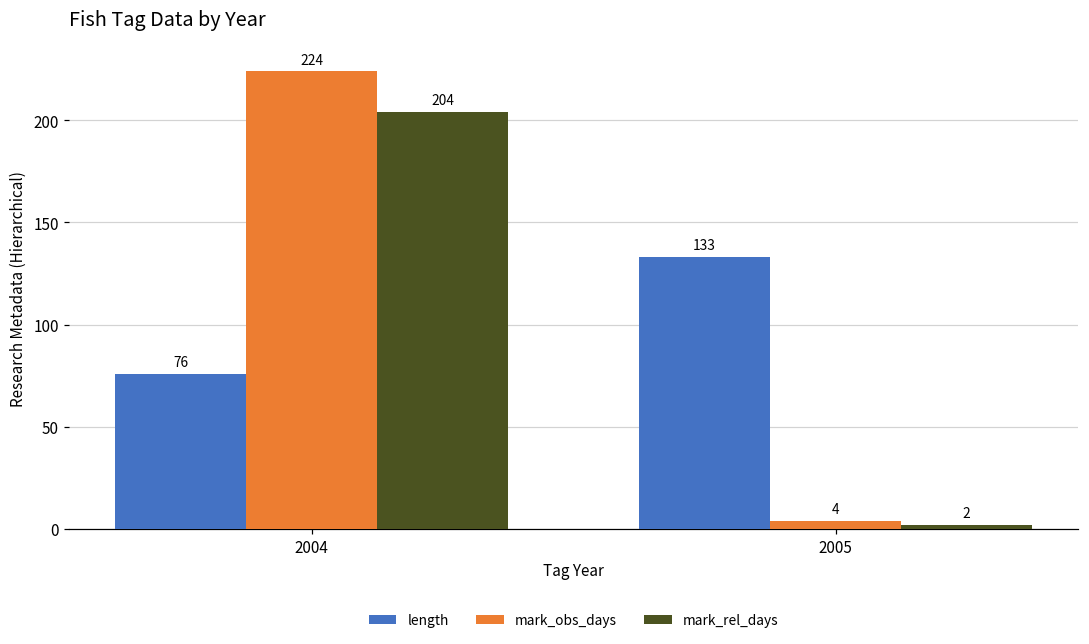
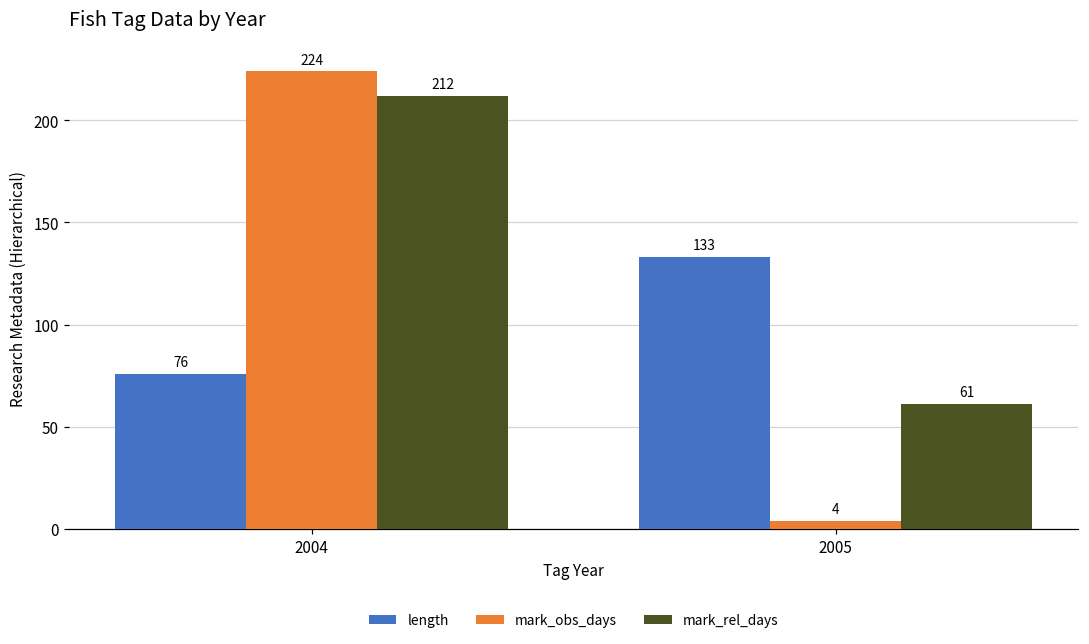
  {
    "length": {
      "2004": 76,
      "2005": 133
    },
    "mark_obs_days": {
      "2004": 224,
      "2005": 4
    },
    "mark_rel_days": {
-     "2004": 204,
-     "2005": 2
+     "2004": 212,
+     "2005": 61
    }
  }
